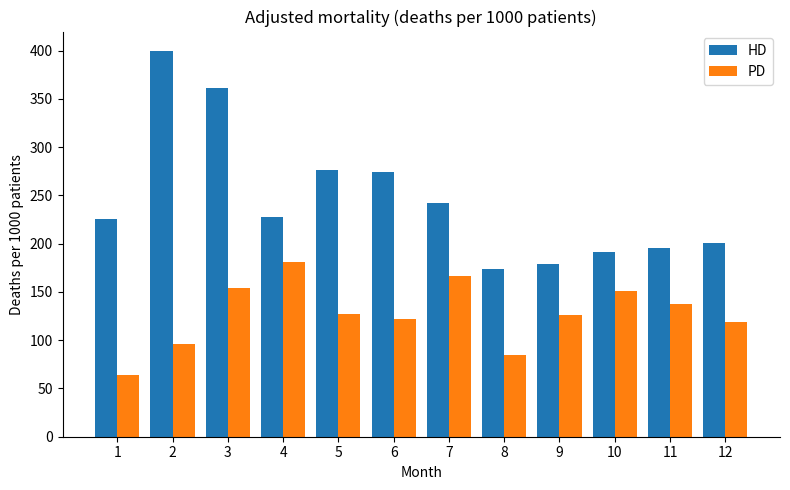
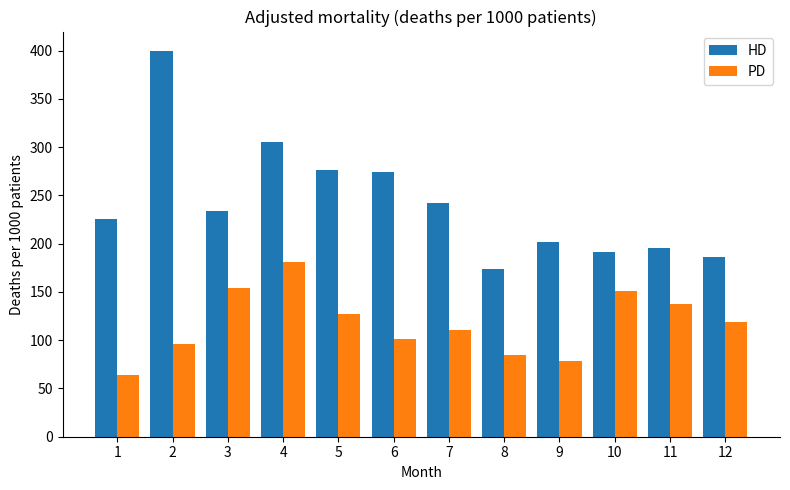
  {
    "HD": {
      "1": 230,
      "2": 400,
-     "3": 360,
-     "4": 230,
+     "3": 230,
+     "4": 310,
      "5": 280,
      "6": 270,
      "7": 240,
      "8": 170,
-     "9": 180,
+     "9": 200,
      "10": 190,
      "11": 200,
-     "12": 200
+     "12": 190
    },
    "PD": {
      "1": 60,
      "2": 100,
      "3": 150,
      "4": 180,
      "5": 130,
-     "6": 120,
-     "7": 170,
+     "6": 100,
+     "7": 110,
      "8": 80,
-     "9": 130,
+     "9": 80,
      "10": 150,
      "11": 140,
      "12": 120
    }
  }
